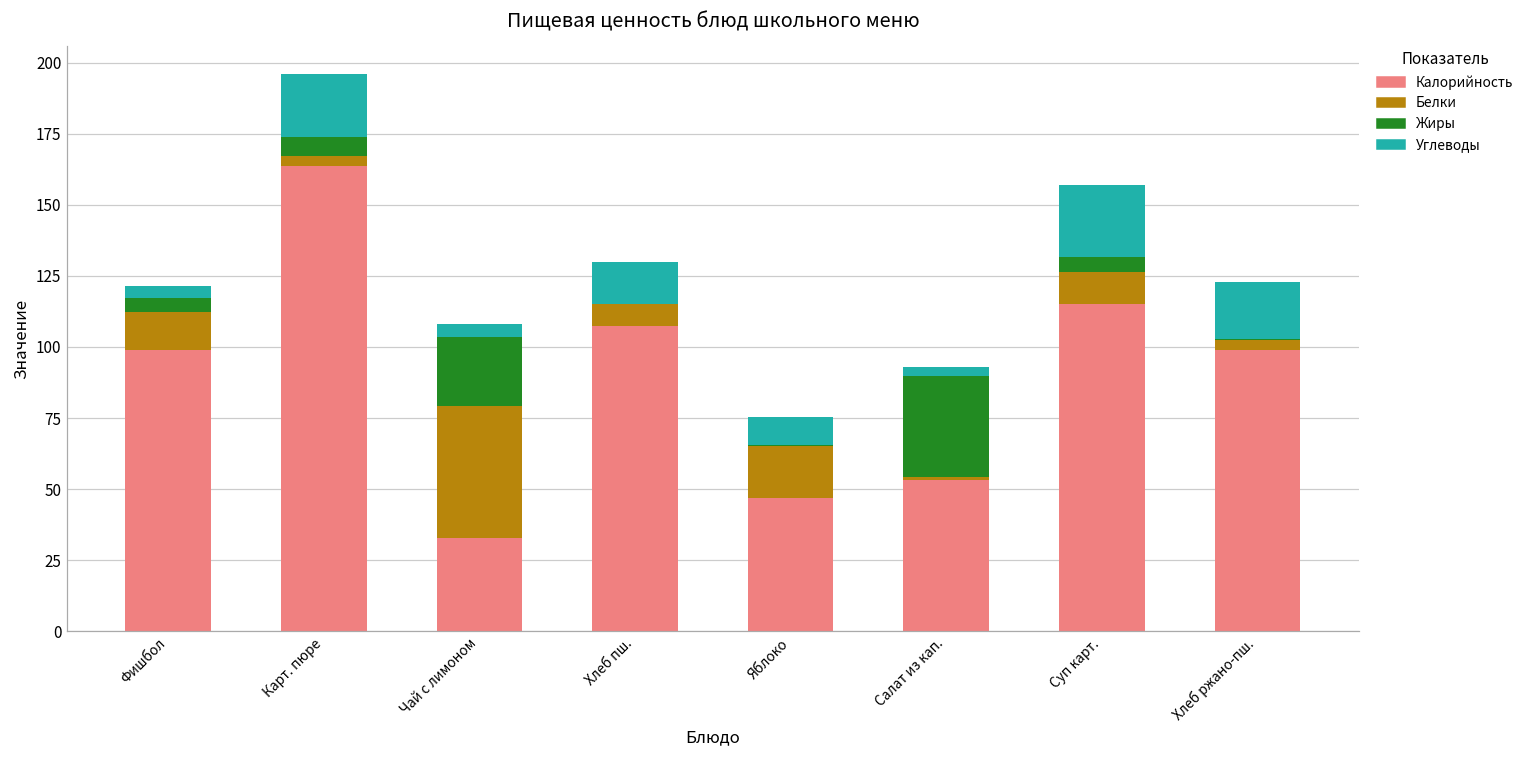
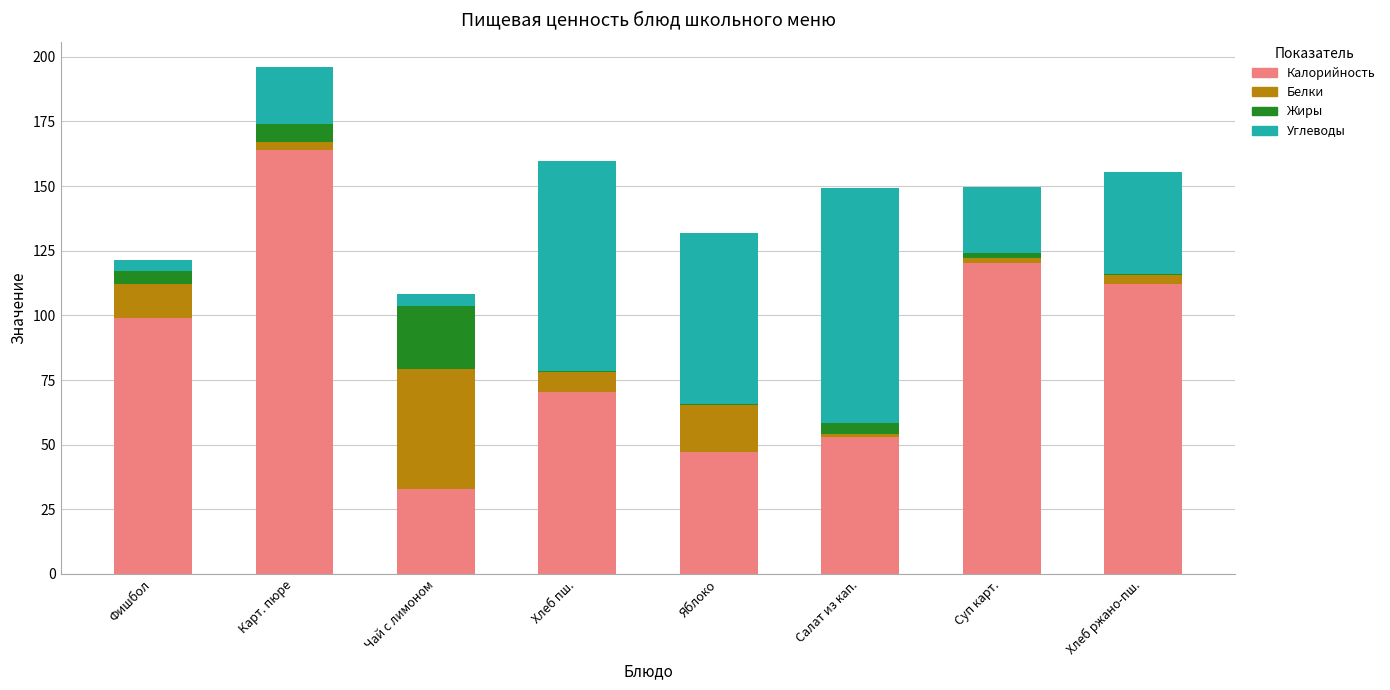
  {
    "Калорийность": {
      "Фишбол": 99,
      "Карт. пюре": 164,
      "Чай с лимоном": 33,
-     "Хлеб пш.": 107,
+     "Хлеб пш.": 71,
      "Яблоко": 47,
      "Салат из кап.": 53,
-     "Суп карт.": 115,
-     "Хлеб ржано-пш.": 99
+     "Суп карт.": 120,
+     "Хлеб ржано-пш.": 112
    },
    "Белки": {
      "Фишбол": 13,
      "Карт. пюре": 3,
      "Чай с лимоном": 46,
      "Хлеб пш.": 8,
      "Яблоко": 18,
      "Салат из кап.": 1,
-     "Суп карт.": 11,
+     "Суп карт.": 2,
      "Хлеб ржано-пш.": 3
    },
    "Жиры": {
      "Фишбол": 5,
      "Карт. пюре": 7,
      "Чай с лимоном": 24,
-     "Салат из кап.": 36,
-     "Суп карт.": 5
+     "Салат из кап.": 4,
+     "Суп карт.": 2
    },
    "Углеводы": {
      "Фишбол": 4,
      "Карт. пюре": 22,
      "Чай с лимоном": 5,
-     "Хлеб пш.": 14,
-     "Яблоко": 10,
-     "Салат из кап.": 3,
+     "Хлеб пш.": 81,
+     "Яблоко": 66,
+     "Салат из кап.": 91,
      "Суп карт.": 25,
-     "Хлеб ржано-пш.": 20
+     "Хлеб ржано-пш.": 39
    }
  }
